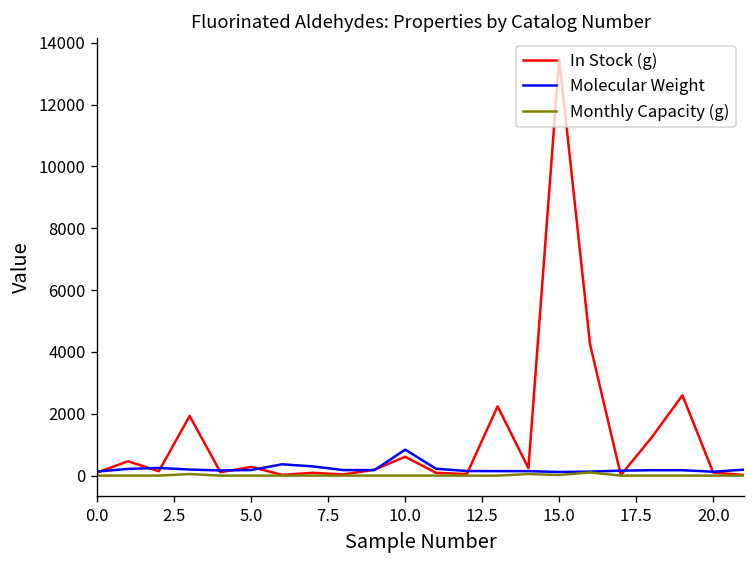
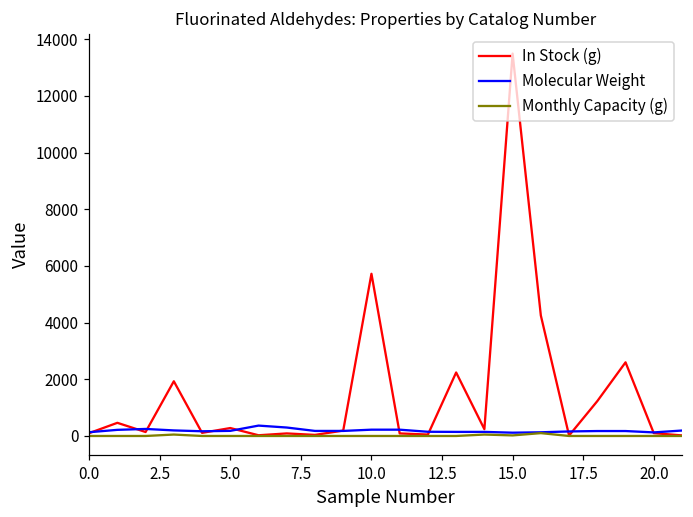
  {
    "In Stock (g)": {
      "5.0": 300,
-     "10.0": 600
+     "10.0": 5700
    },
    "Molecular Weight": {
      "5.0": 200,
-     "10.0": 800
+     "10.0": 200
    },
    "Monthly Capacity (g)": {
      "5.0": 0,
      "10.0": 0
    }
  }
